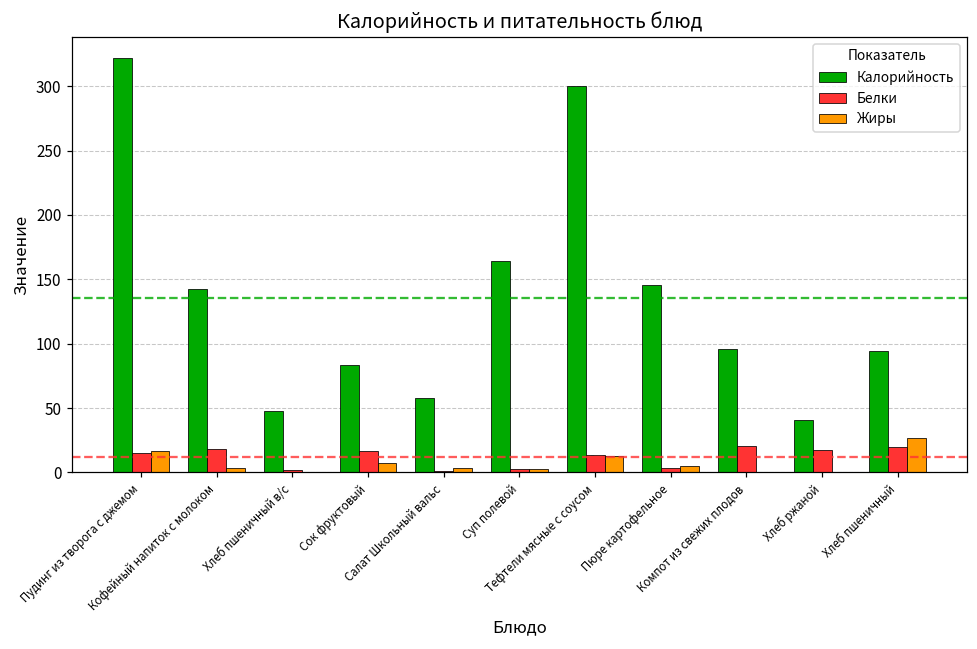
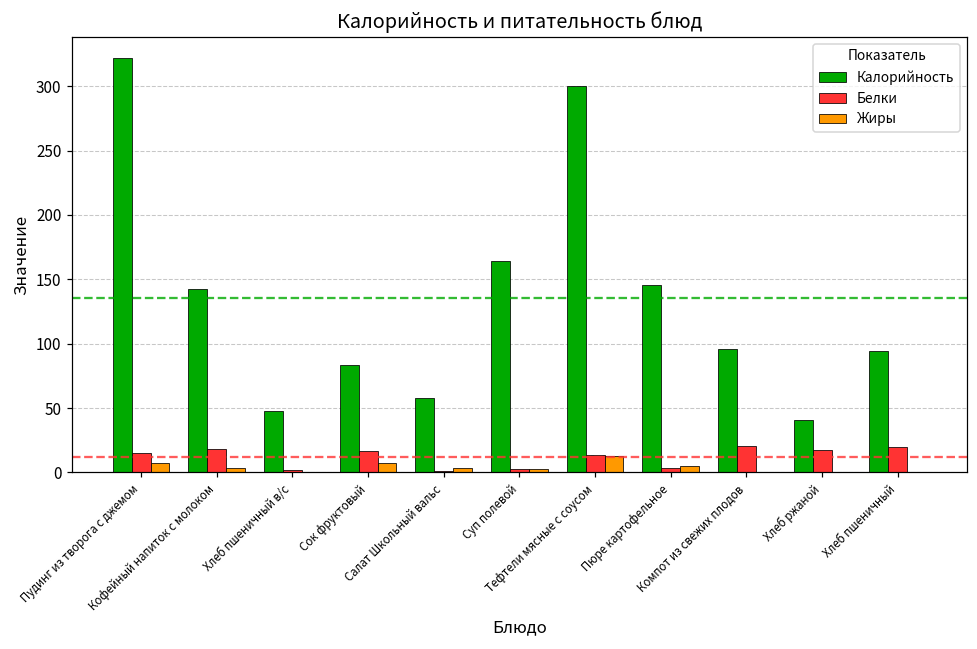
  {
    "Калорийность": {
      "Пудинг из творога с джемом": 322,
      "Кофейный напиток с молоком": 142,
      "Хлеб пшеничный в/с": 47,
      "Сок фруктовый": 83,
      "Салат Школьный вальс": 58,
      "Суп полевой": 164,
      "Тефтели мясные с соусом": 300,
      "Пюре картофельное": 146,
      "Компот из свежих плодов": 96,
      "Хлеб ржаной": 41,
      "Хлеб пшеничный": 95
    },
    "Белки": {
      "Пудинг из творога с джемом": 15,
      "Кофейный напиток с молоком": 18,
      "Сок фруктовый": 17,
      "Суп полевой": 2,
      "Тефтели мясные с соусом": 14,
      "Пюре картофельное": 3,
      "Компот из свежих плодов": 21,
      "Хлеб ржаной": 17,
      "Хлеб пшеничный": 20
    },
    "Жиры": {
-     "Пудинг из творога с джемом": 17,
+     "Пудинг из творога с джемом": 7,
      "Кофейный напиток с молоком": 3,
      "Сок фруктовый": 7,
      "Салат Школьный вальс": 4,
      "Суп полевой": 2,
      "Тефтели мясные с соусом": 13,
      "Пюре картофельное": 5,
-     "Хлеб пшеничный": 27
+     "Хлеб пшеничный": 0
    }
  }
